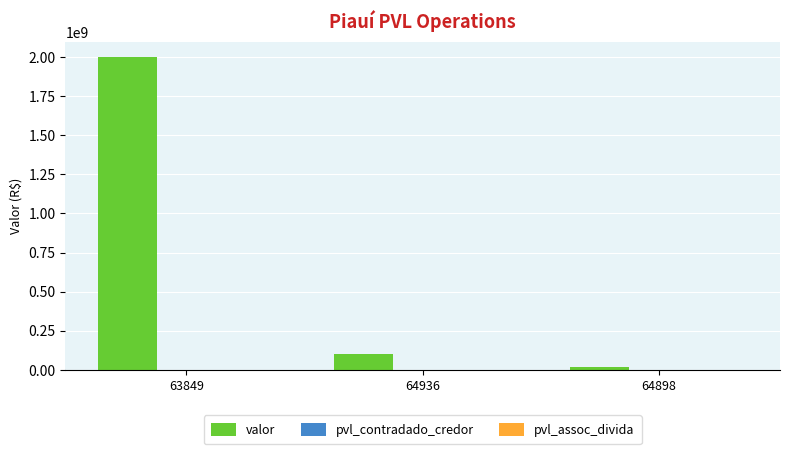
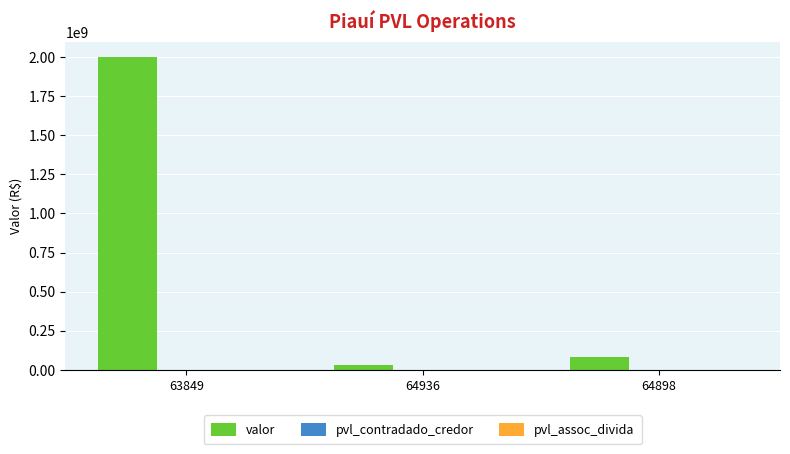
  {
    "valor": {
      "63849": 2000000000,
-     "64936": 100000000,
-     "64898": 20000000
+     "64936": 30000000,
+     "64898": 80000000
    },
    "pvl_contradado_credor": {
      "64936": 0,
      "64898": 0
    },
    "pvl_assoc_divida": {
      "63849": 0,
      "64936": 0,
      "64898": 0
    }
  }
